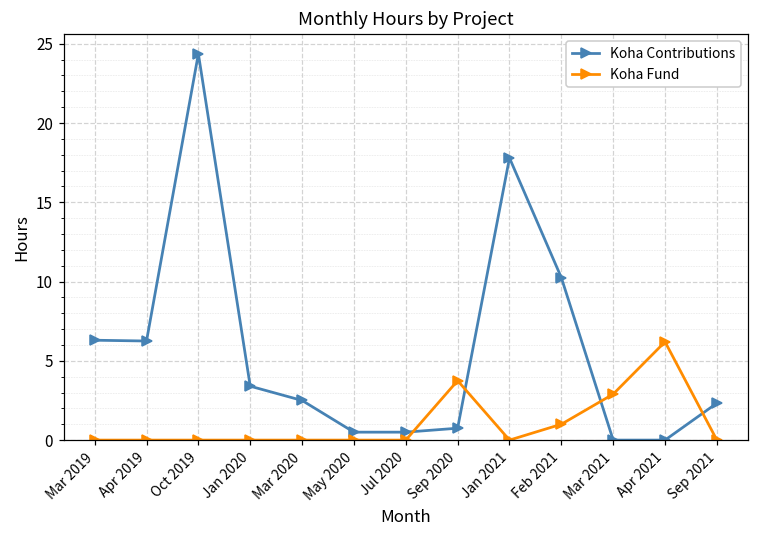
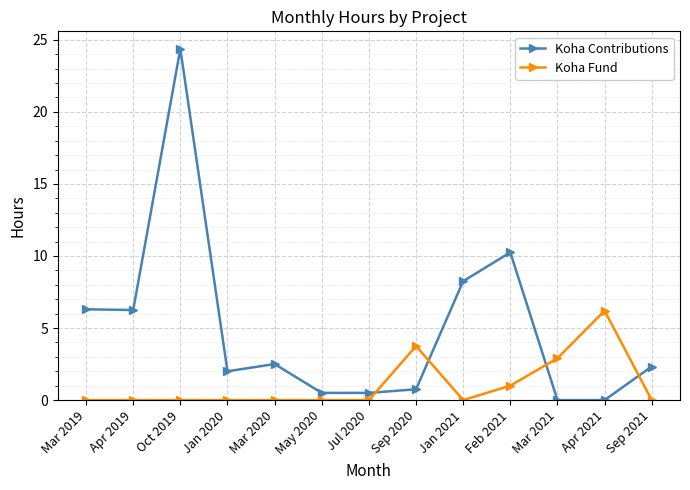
  {
    "Koha Contributions": {
      "Mar 2019": 6.3,
      "Apr 2019": 6.3,
      "Oct 2019": 24.4,
-     "Jan 2020": 3.4,
+     "Jan 2020": 2.0,
      "Mar 2020": 2.5,
      "May 2020": 0.5,
      "Jul 2020": 0.5,
      "Sep 2020": 0.8,
-     "Jan 2021": 17.8,
+     "Jan 2021": 8.3,
      "Feb 2021": 10.3,
      "Mar 2021": 0.0,
      "Apr 2021": 0.0,
      "Sep 2021": 2.3
    },
    "Koha Fund": {
      "Mar 2019": 0.0,
      "Apr 2019": 0.0,
      "Oct 2019": 0.0,
      "Jan 2020": 0.0,
      "Mar 2020": 0.0,
      "May 2020": 0.0,
      "Jul 2020": 0.0,
      "Sep 2020": 3.8,
      "Jan 2021": 0.0,
      "Feb 2021": 1.0,
      "Mar 2021": 2.9,
      "Apr 2021": 6.2,
      "Sep 2021": 0.0
    }
  }
